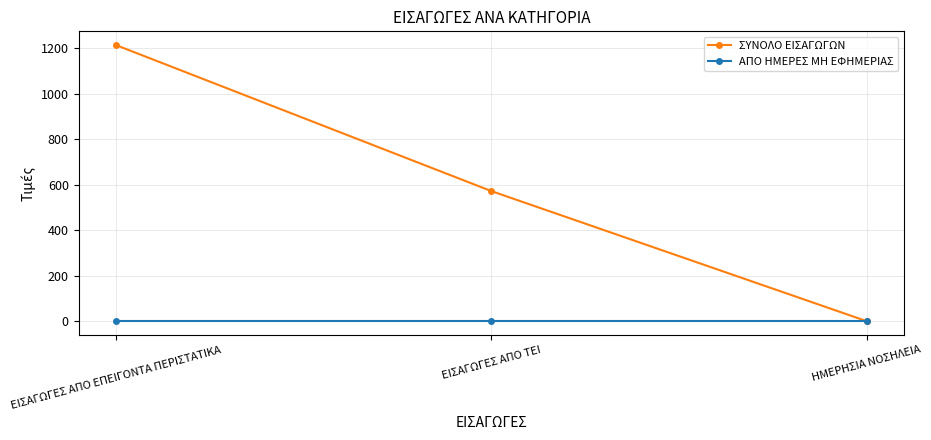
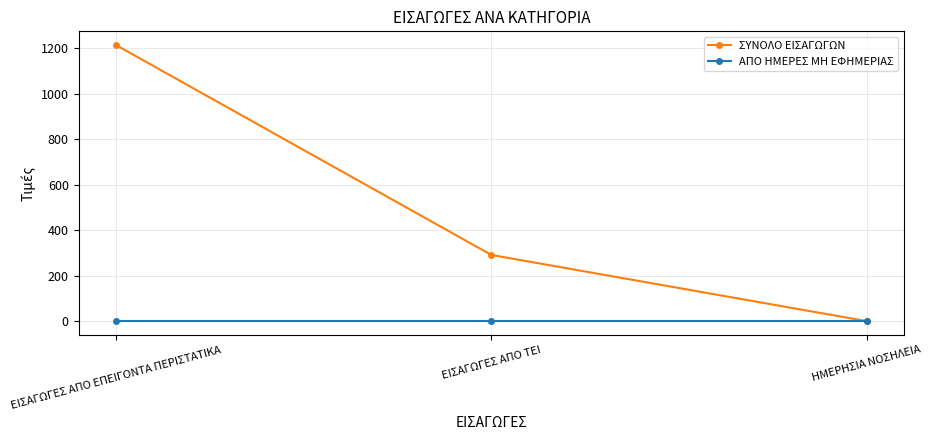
  {
    "ΣΥΝΟΛΟ ΕΙΣΑΓΩΓΩΝ": {
      "ΕΙΣΑΓΩΓΕΣ ΑΠΟ ΕΠΕΙΓΟΝΤΑ ΠΕΡΙΣΤΑΤΙΚΑ": 1210,
-     "ΕΙΣΑΓΩΓΕΣ ΑΠΟ ΤΕΙ": 570
+     "ΕΙΣΑΓΩΓΕΣ ΑΠΟ ΤΕΙ": 290
    },
    "ΑΠΟ ΗΜΕΡΕΣ ΜΗ ΕΦΗΜΕΡΙΑΣ": {
      "ΕΙΣΑΓΩΓΕΣ ΑΠΟ ΕΠΕΙΓΟΝΤΑ ΠΕΡΙΣΤΑΤΙΚΑ": 0,
      "ΕΙΣΑΓΩΓΕΣ ΑΠΟ ΤΕΙ": 0
    }
  }
